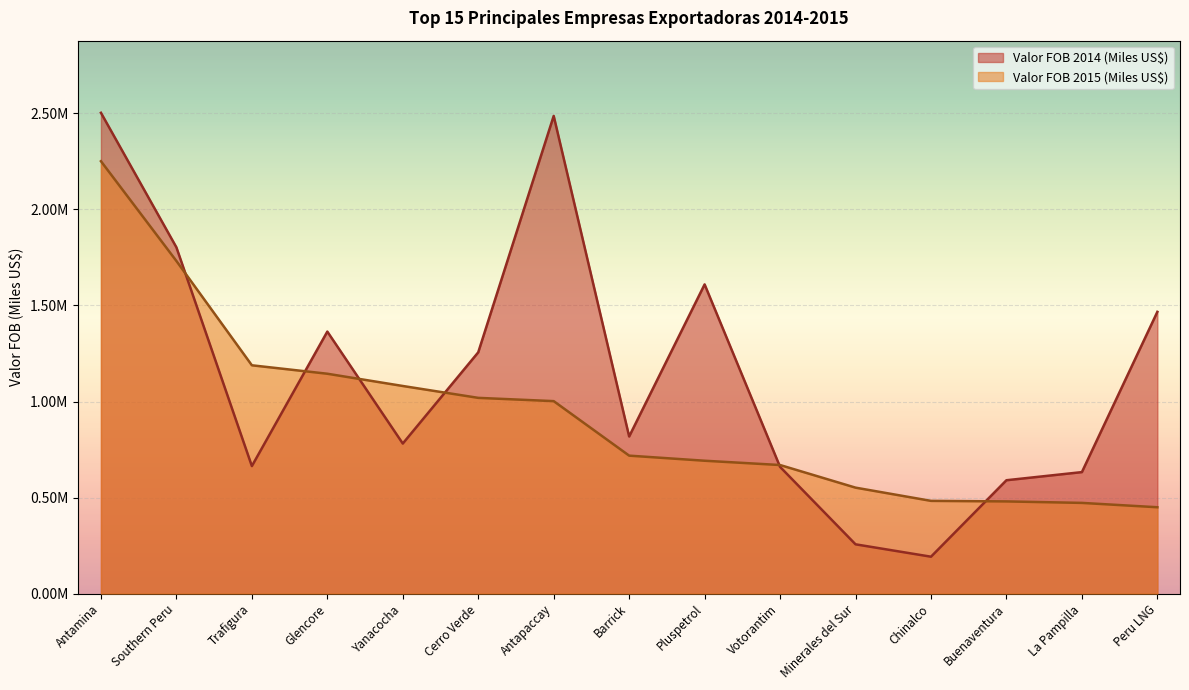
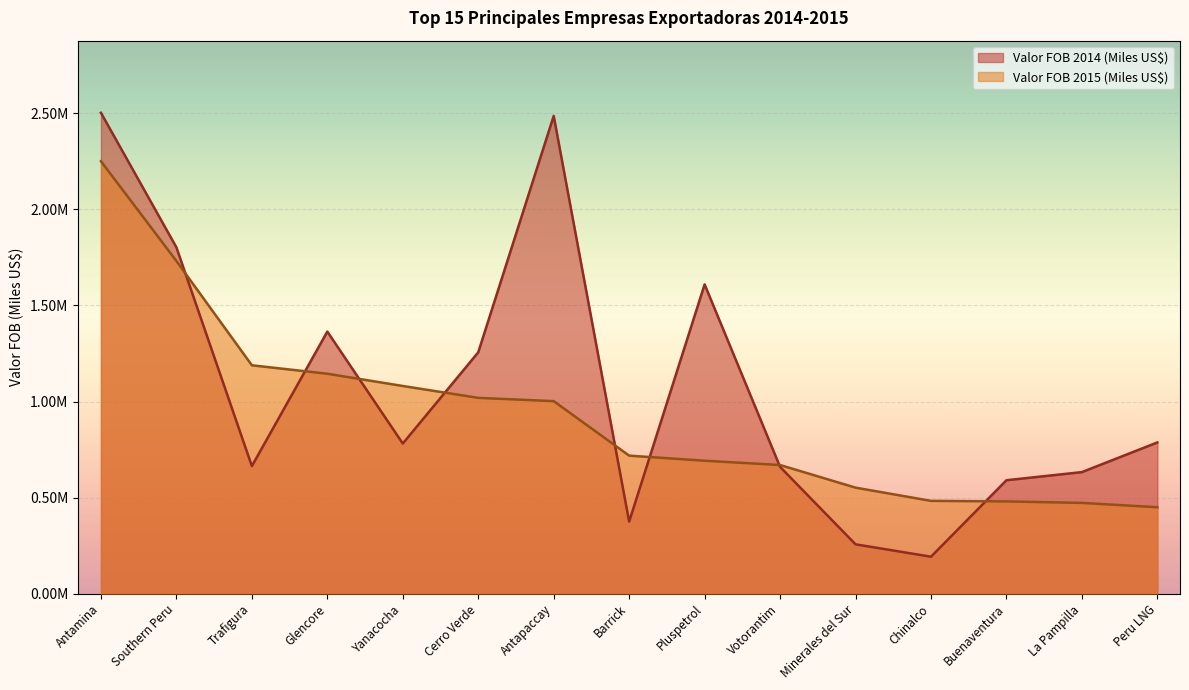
  {
    "Valor FOB 2014 (Miles US$)": {
      "Antamina": 2500000,
      "Southern Peru": 1800000,
      "Trafigura": 660000,
      "Glencore": 1360000,
      "Yanacocha": 780000,
      "Cerro Verde": 1260000,
      "Antapaccay": 2490000,
-     "Barrick": 820000,
+     "Barrick": 370000,
      "Pluspetrol": 1610000,
      "Minerales del Sur": 260000,
      "Chinalco": 190000,
      "Buenaventura": 590000,
      "La Pampilla": 630000,
-     "Peru LNG": 1470000
+     "Peru LNG": 790000
    },
    "Valor FOB 2015 (Miles US$)": {
      "Antamina": 2250000,
      "Southern Peru": 1730000,
      "Trafigura": 1190000,
      "Glencore": 1140000,
      "Yanacocha": 1080000,
      "Cerro Verde": 1020000,
      "Antapaccay": 1000000,
      "Barrick": 720000,
      "Pluspetrol": 690000,
      "Minerales del Sur": 550000,
      "Chinalco": 480000,
      "Buenaventura": 480000,
      "La Pampilla": 470000,
      "Peru LNG": 450000
    }
  }
